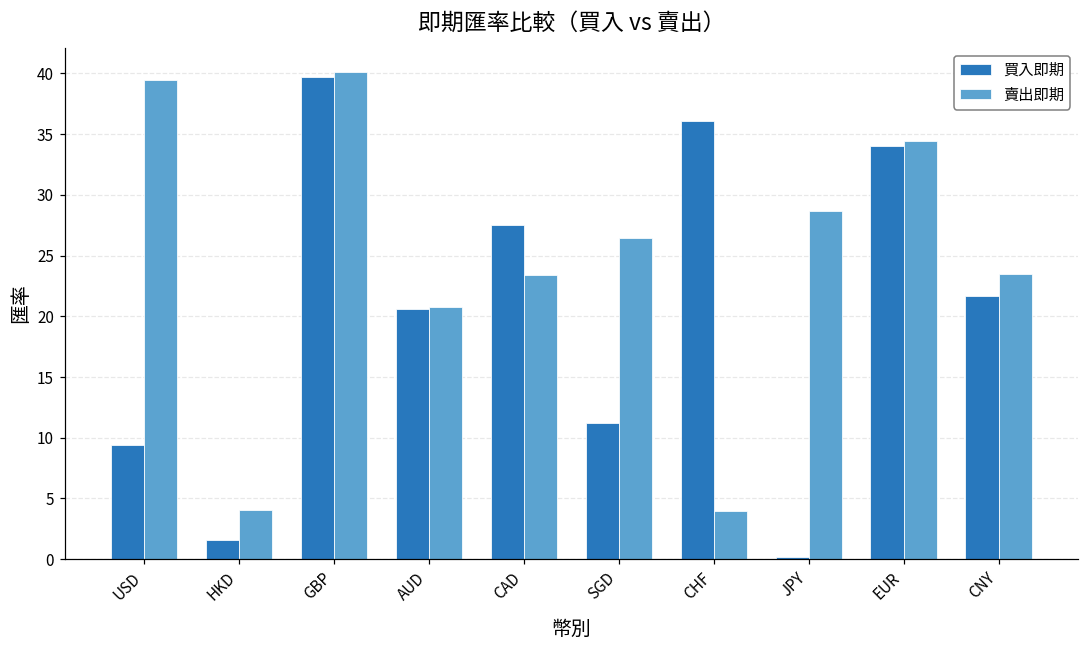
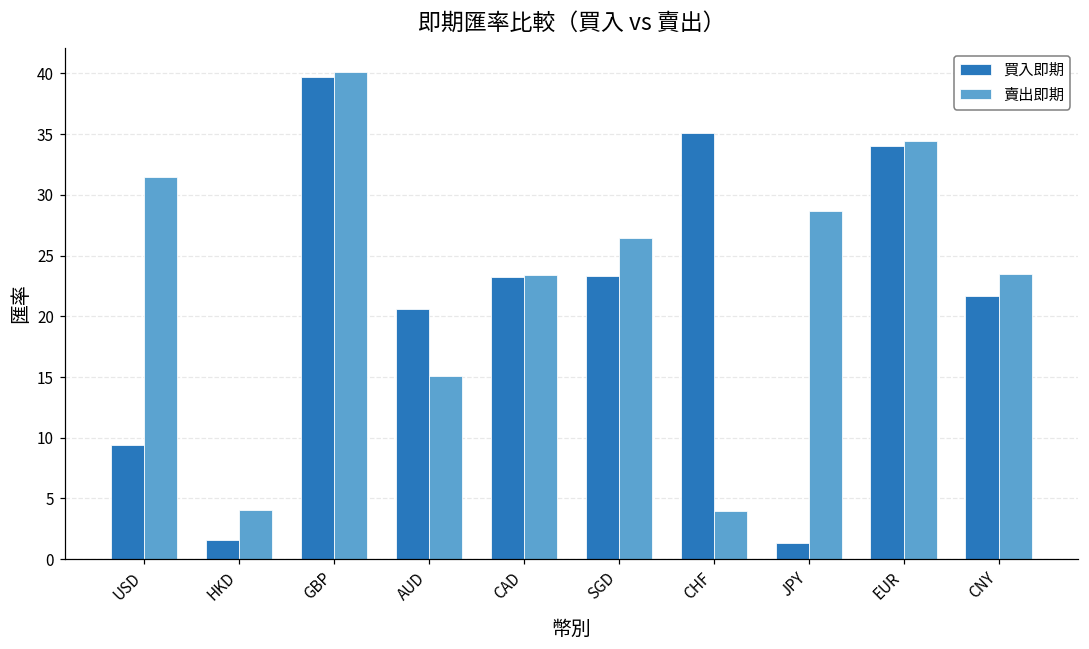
  {
    "買入即期": {
      "USD": 9.4,
      "HKD": 1.6,
      "GBP": 39.7,
      "AUD": 20.6,
-     "CAD": 27.5,
-     "SGD": 11.2,
-     "CHF": 36.1,
-     "JPY": 0.2,
+     "CAD": 23.2,
+     "SGD": 23.3,
+     "CHF": 35.1,
+     "JPY": 1.4,
      "EUR": 34.0,
      "CNY": 21.7
    },
    "賣出即期": {
-     "USD": 39.5,
+     "USD": 31.5,
      "HKD": 4.0,
      "GBP": 40.1,
-     "AUD": 20.8,
+     "AUD": 15.1,
      "CAD": 23.4,
      "SGD": 26.4,
      "CHF": 4.0,
      "JPY": 28.7,
      "EUR": 34.4,
      "CNY": 23.5
    }
  }
